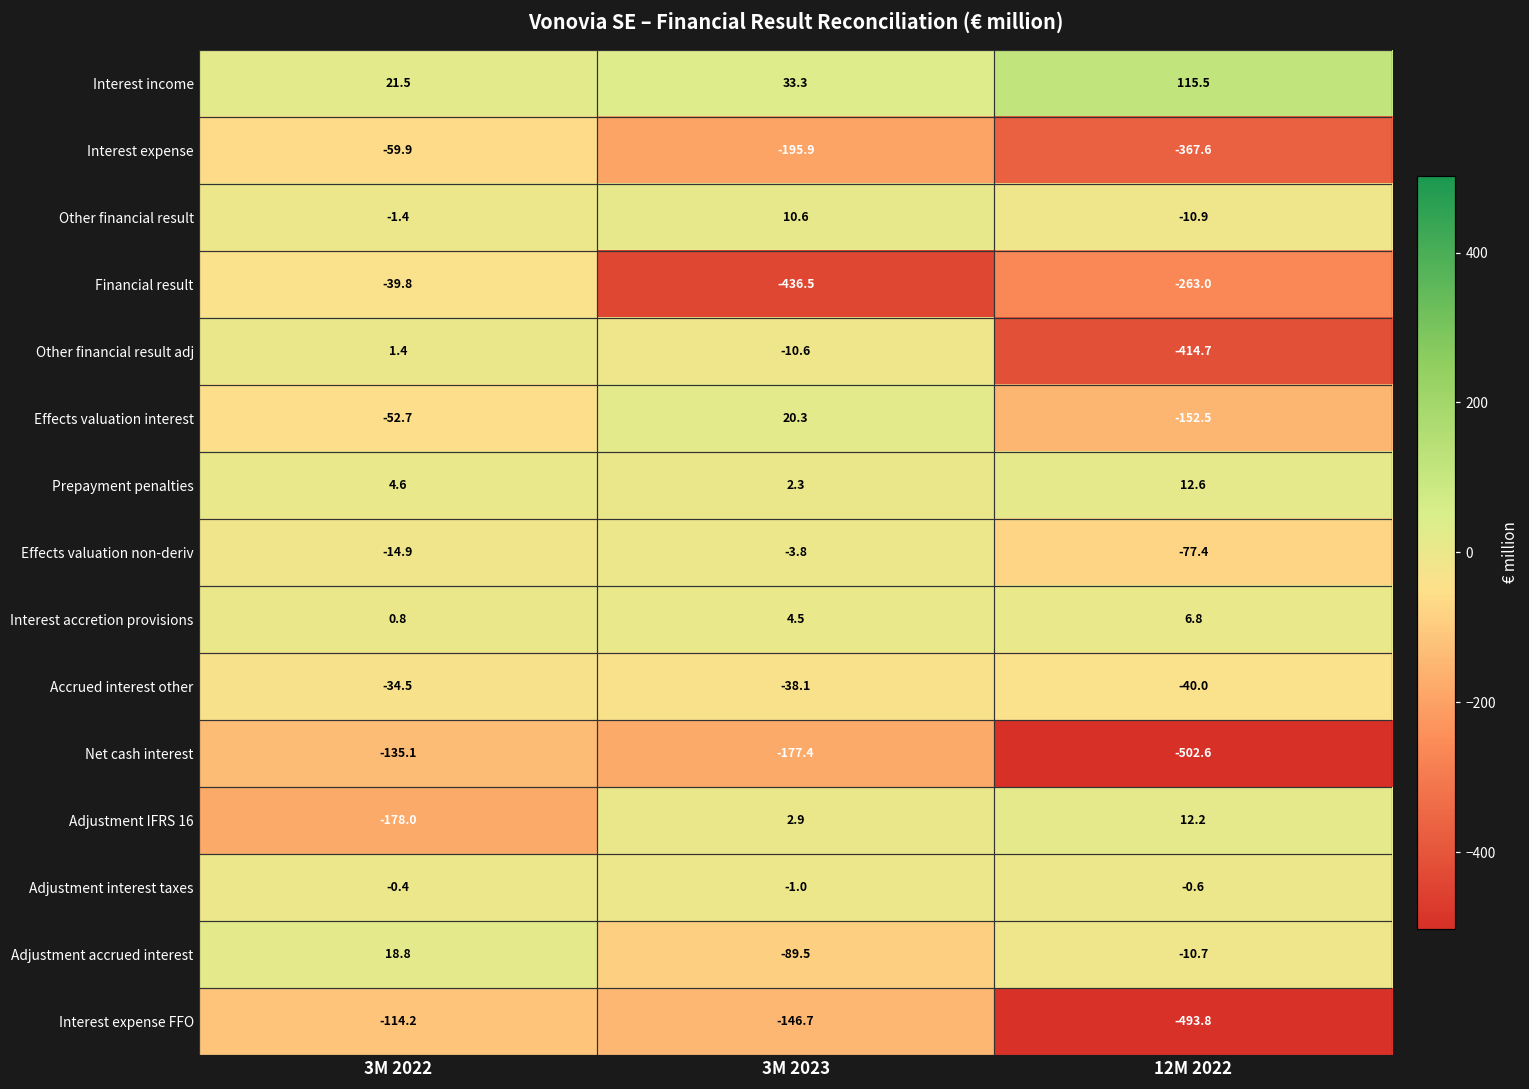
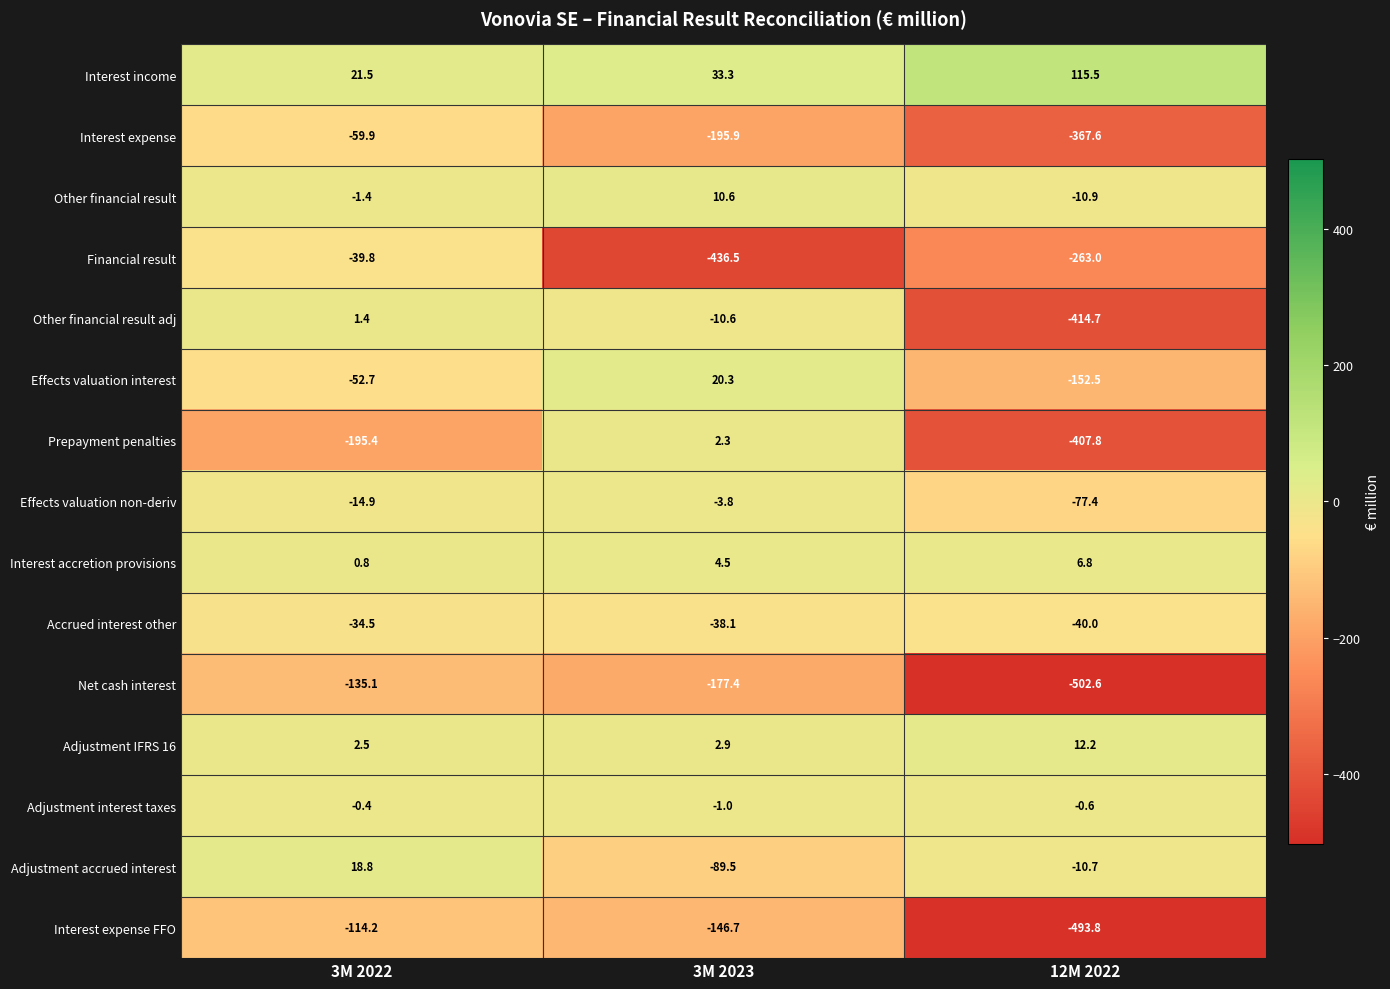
  {
    "Interest income": {
      "3M 2022": 21.5,
      "3M 2023": 33.3,
      "12M 2022": 115.5
    },
    "Interest expense": {
      "3M 2022": -59.9,
      "3M 2023": -195.9,
      "12M 2022": -367.6
    },
    "Other financial result": {
      "3M 2022": -1.4,
      "3M 2023": 10.6,
      "12M 2022": -10.9
    },
    "Financial result": {
      "3M 2022": -39.8,
      "3M 2023": -436.5,
      "12M 2022": -263.0
    },
    "Other financial result adj": {
      "3M 2022": 1.4,
      "3M 2023": -10.6,
      "12M 2022": -414.7
    },
    "Effects valuation interest": {
      "3M 2022": -52.7,
      "3M 2023": 20.3,
      "12M 2022": -152.5
    },
    "Prepayment penalties": {
-     "3M 2022": 4.6,
+     "3M 2022": -195.4,
      "3M 2023": 2.3,
-     "12M 2022": 12.6
+     "12M 2022": -407.8
    },
    "Effects valuation non-deriv": {
      "3M 2022": -14.9,
      "3M 2023": -3.8,
      "12M 2022": -77.4
    },
    "Interest accretion provisions": {
      "3M 2022": 0.8,
      "3M 2023": 4.5,
      "12M 2022": 6.8
    },
    "Accrued interest other": {
      "3M 2022": -34.5,
      "3M 2023": -38.1,
      "12M 2022": -40.0
    },
    "Net cash interest": {
      "3M 2022": -135.1,
      "3M 2023": -177.4,
      "12M 2022": -502.6
    },
    "Adjustment IFRS 16": {
-     "3M 2022": -178.0,
+     "3M 2022": 2.5,
      "3M 2023": 2.9,
      "12M 2022": 12.2
    },
    "Adjustment interest taxes": {
      "3M 2022": -0.4,
      "3M 2023": -1.0,
      "12M 2022": -0.6
    },
    "Adjustment accrued interest": {
      "3M 2022": 18.8,
      "3M 2023": -89.5,
      "12M 2022": -10.7
    },
    "Interest expense FFO": {
      "3M 2022": -114.2,
      "3M 2023": -146.7,
      "12M 2022": -493.8
    }
  }
